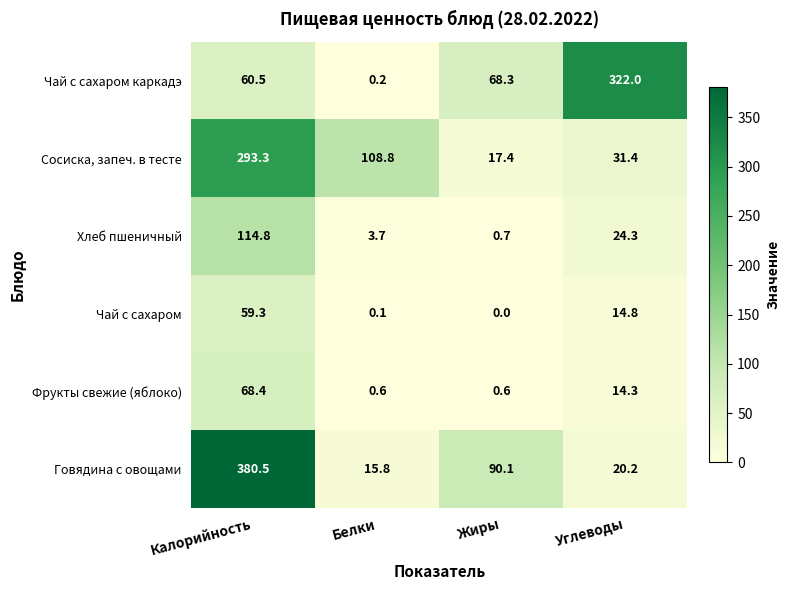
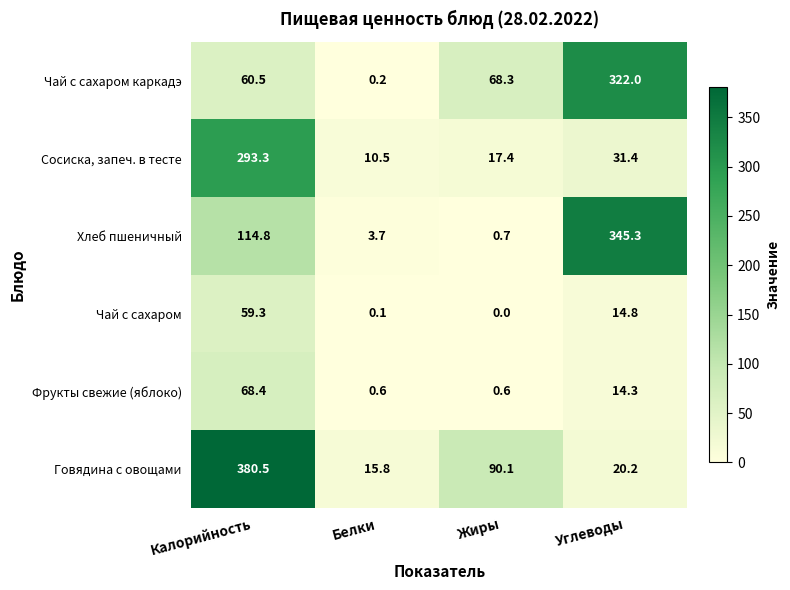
  {
    "Чай с сахаром каркадэ": {
      "Калорийность": 60.5,
      "Белки": 0.2,
      "Жиры": 68.3,
      "Углеводы": 322.0
    },
    "Сосиска, запеч. в тесте": {
      "Калорийность": 293.3,
-     "Белки": 108.8,
+     "Белки": 10.5,
      "Жиры": 17.4,
      "Углеводы": 31.4
    },
    "Хлеб пшеничный": {
      "Калорийность": 114.8,
      "Белки": 3.7,
      "Жиры": 0.7,
-     "Углеводы": 24.3
+     "Углеводы": 345.3
    },
    "Чай с сахаром": {
      "Калорийность": 59.3,
      "Белки": 0.1,
      "Жиры": 0.0,
      "Углеводы": 14.8
    },
    "Фрукты свежие (яблоко)": {
      "Калорийность": 68.4,
      "Белки": 0.6,
      "Жиры": 0.6,
      "Углеводы": 14.3
    },
    "Говядина с овощами": {
      "Калорийность": 380.5,
      "Белки": 15.8,
      "Жиры": 90.1,
      "Углеводы": 20.2
    }
  }
